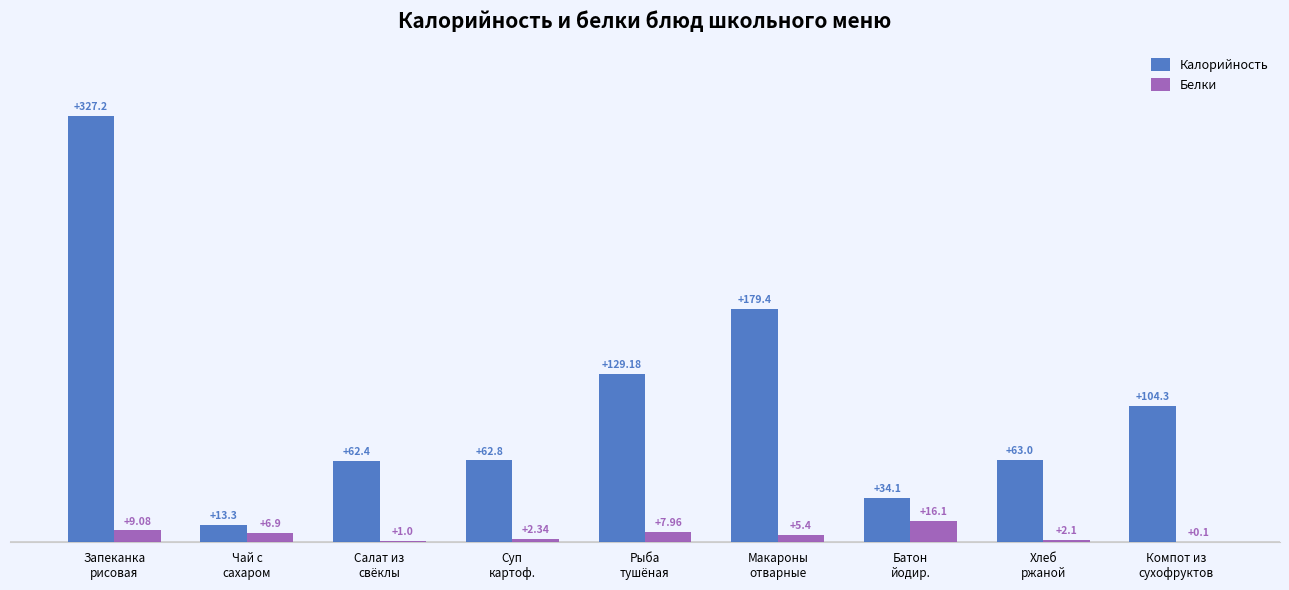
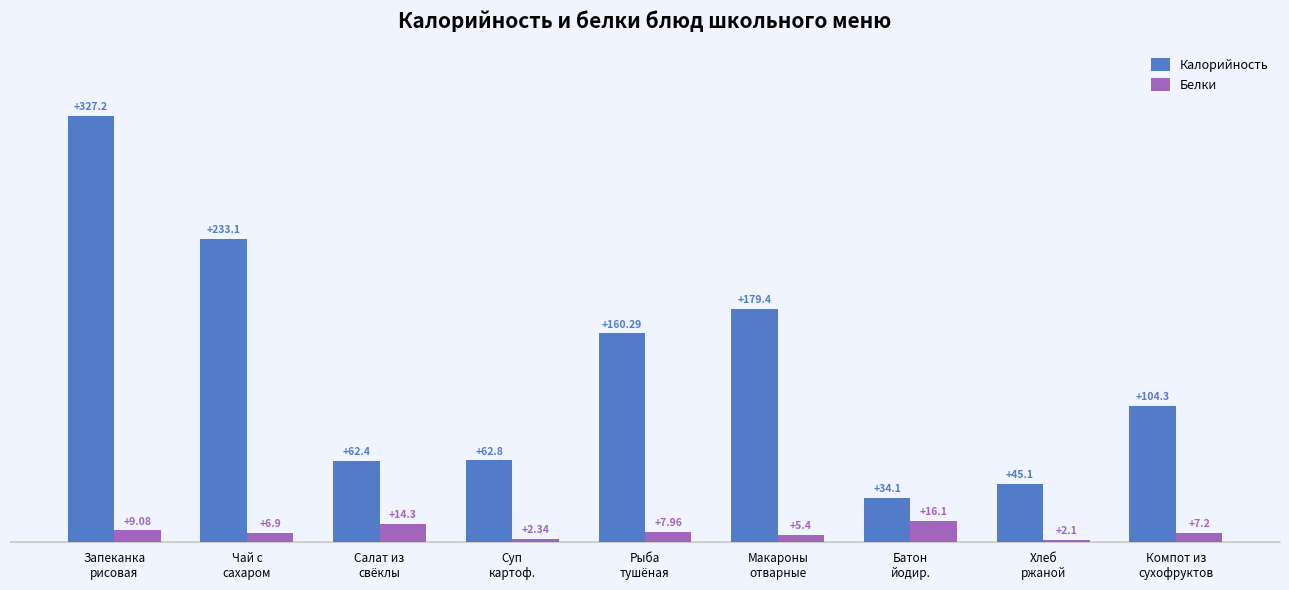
  {
    "Калорийность": {
      "Запеканка рисовая": "+327.2",
-     "Чай с сахаром": "+13.3",
+     "Чай с сахаром": "+233.1",
      "Салат из свёклы": "+62.4",
      "Суп картоф.": "+62.8",
-     "Рыба тушёная": "+129.18",
+     "Рыба тушёная": "+160.29",
      "Макароны отварные": "+179.4",
      "Батон йодир.": "+34.1",
-     "Хлеб ржаной": "+63.0",
+     "Хлеб ржаной": "+45.1",
      "Компот из сухофруктов": "+104.3"
    },
    "Белки": {
      "Запеканка рисовая": "+9.08",
      "Чай с сахаром": "+6.9",
-     "Салат из свёклы": "+1.0",
+     "Салат из свёклы": "+14.3",
      "Суп картоф.": "+2.34",
      "Рыба тушёная": "+7.96",
      "Макароны отварные": "+5.4",
      "Батон йодир.": "+16.1",
      "Хлеб ржаной": "+2.1",
-     "Компот из сухофруктов": "+0.1"
+     "Компот из сухофруктов": "+7.2"
    }
  }
